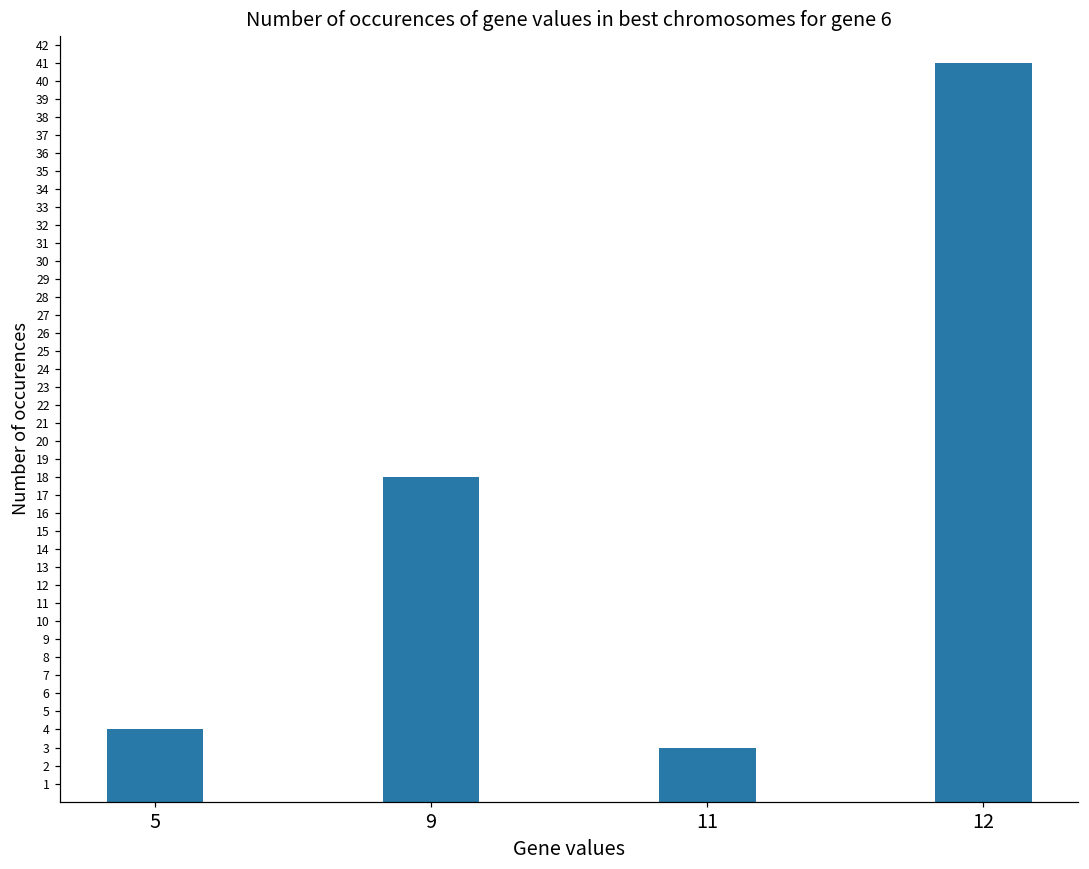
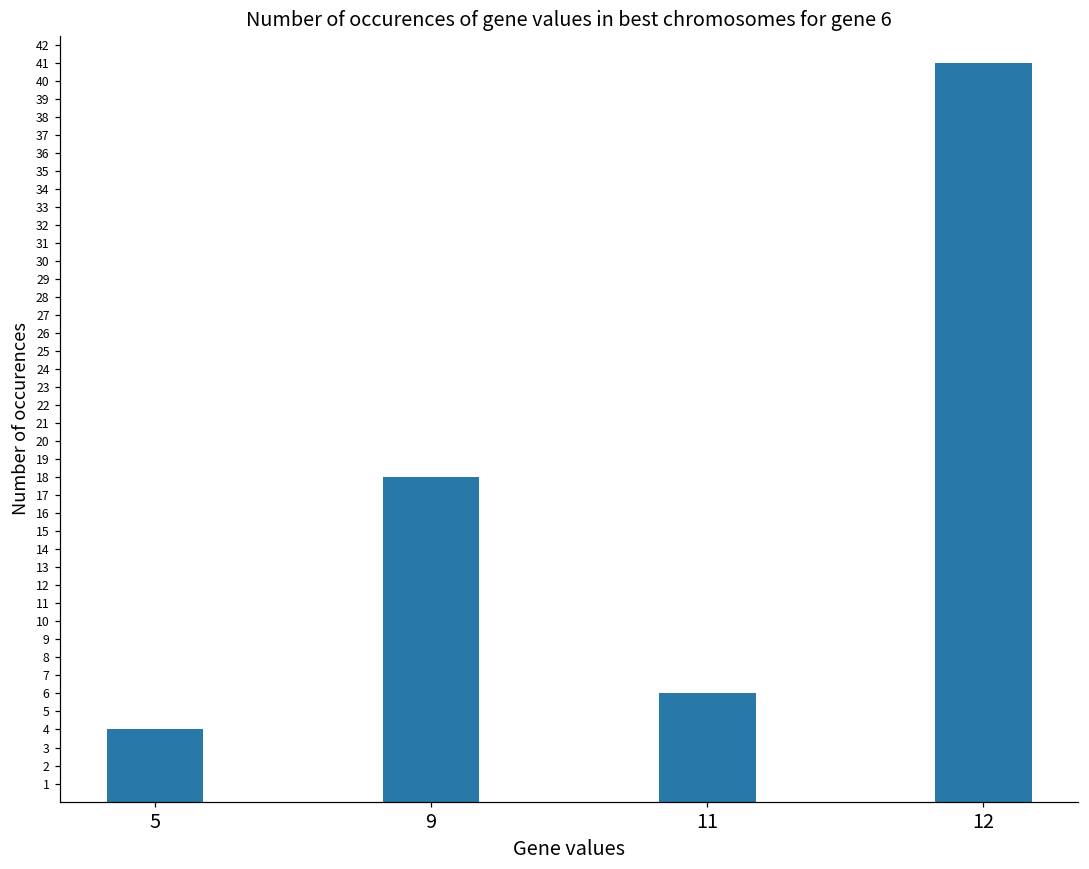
  {
    "5": 4,
    "9": 18,
-   "11": 3,
+   "11": 6,
    "12": 41
  }
